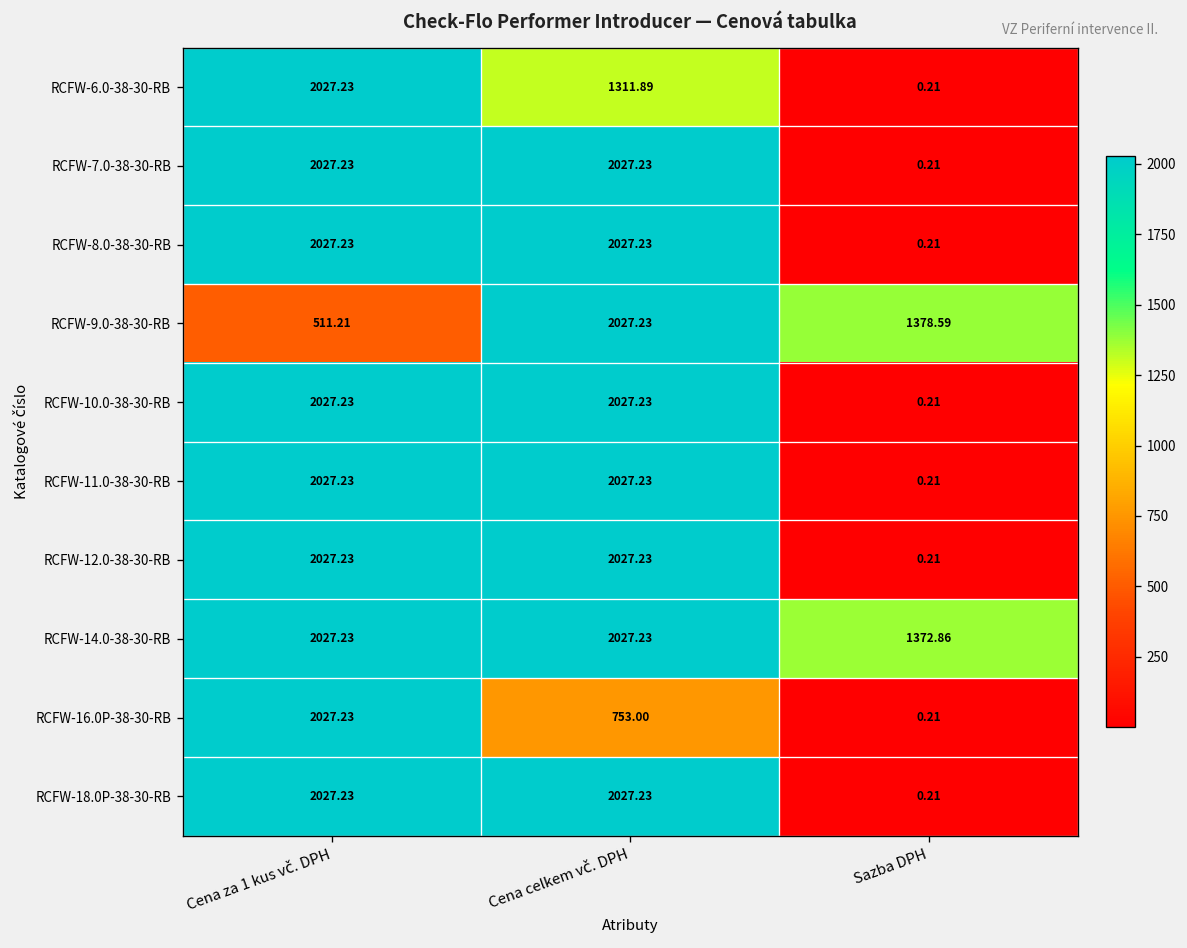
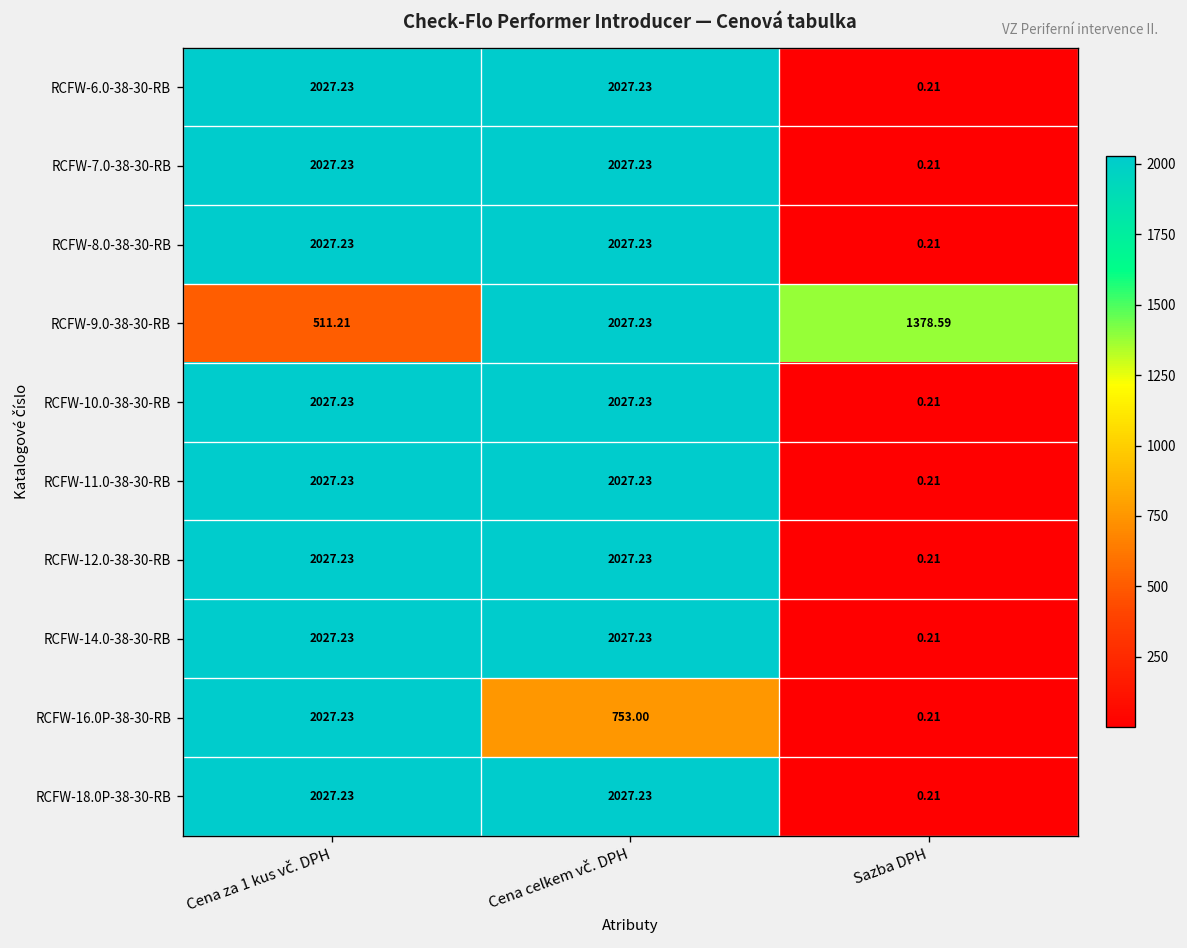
  {
    "RCFW-6.0-38-30-RB": {
      "Cena za 1 kus vč. DPH": 2027.23,
-     "Cena celkem vč. DPH": 1311.89,
+     "Cena celkem vč. DPH": 2027.23,
      "Sazba DPH": 0.21
    },
    "RCFW-7.0-38-30-RB": {
      "Cena za 1 kus vč. DPH": 2027.23,
      "Cena celkem vč. DPH": 2027.23,
      "Sazba DPH": 0.21
    },
    "RCFW-8.0-38-30-RB": {
      "Cena za 1 kus vč. DPH": 2027.23,
      "Cena celkem vč. DPH": 2027.23,
      "Sazba DPH": 0.21
    },
    "RCFW-9.0-38-30-RB": {
      "Cena za 1 kus vč. DPH": 511.21,
      "Cena celkem vč. DPH": 2027.23,
      "Sazba DPH": 1378.59
    },
    "RCFW-10.0-38-30-RB": {
      "Cena za 1 kus vč. DPH": 2027.23,
      "Cena celkem vč. DPH": 2027.23,
      "Sazba DPH": 0.21
    },
    "RCFW-11.0-38-30-RB": {
      "Cena za 1 kus vč. DPH": 2027.23,
      "Cena celkem vč. DPH": 2027.23,
      "Sazba DPH": 0.21
    },
    "RCFW-12.0-38-30-RB": {
      "Cena za 1 kus vč. DPH": 2027.23,
      "Cena celkem vč. DPH": 2027.23,
      "Sazba DPH": 0.21
    },
    "RCFW-14.0-38-30-RB": {
      "Cena za 1 kus vč. DPH": 2027.23,
      "Cena celkem vč. DPH": 2027.23,
-     "Sazba DPH": 1372.86
+     "Sazba DPH": 0.21
    },
    "RCFW-16.0P-38-30-RB": {
      "Cena za 1 kus vč. DPH": 2027.23,
      "Cena celkem vč. DPH": 753.00,
      "Sazba DPH": 0.21
    },
    "RCFW-18.0P-38-30-RB": {
      "Cena za 1 kus vč. DPH": 2027.23,
      "Cena celkem vč. DPH": 2027.23,
      "Sazba DPH": 0.21
    }
  }
